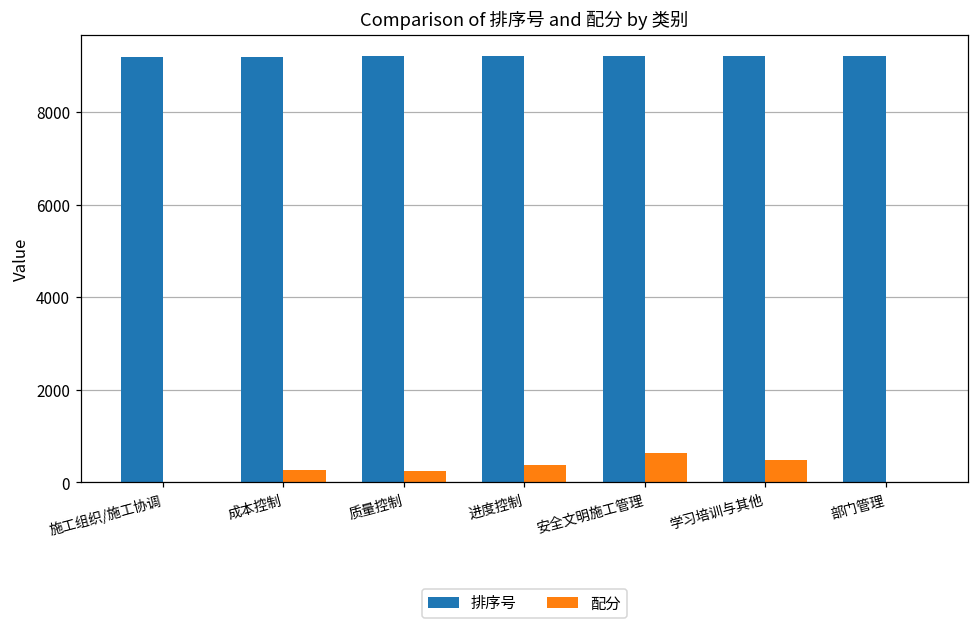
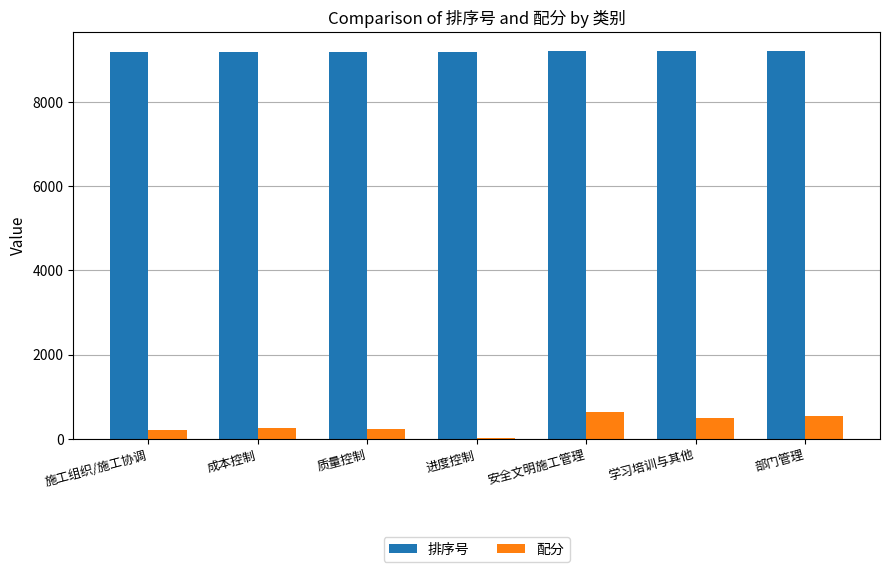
  {
    "排序号": {
      "施工组织/施工协调": 9200,
      "成本控制": 9200,
      "质量控制": 9200,
      "进度控制": 9200,
      "安全文明施工管理": 9200,
      "学习培训与其他": 9200,
      "部门管理": 9200
    },
    "配分": {
-     "施工组织/施工协调": 0,
+     "施工组织/施工协调": 200,
      "成本控制": 300,
      "质量控制": 200,
-     "进度控制": 400,
+     "进度控制": 0,
      "安全文明施工管理": 600,
      "学习培训与其他": 500,
-     "部门管理": 0
+     "部门管理": 500
    }
  }
